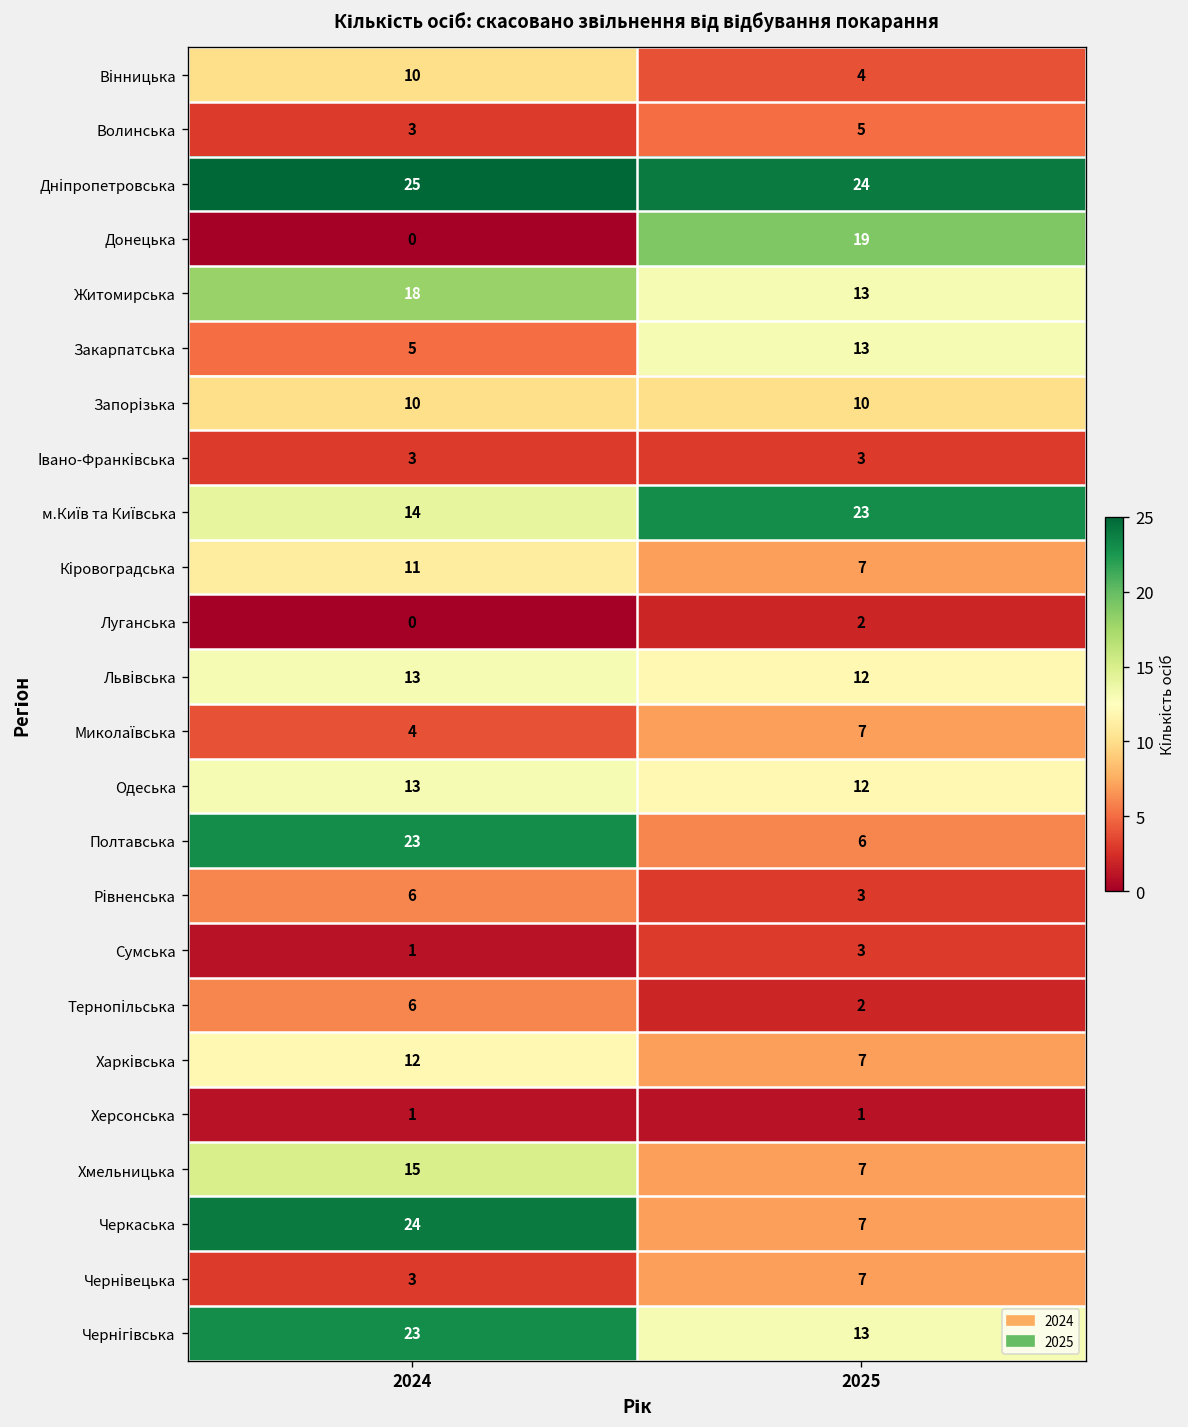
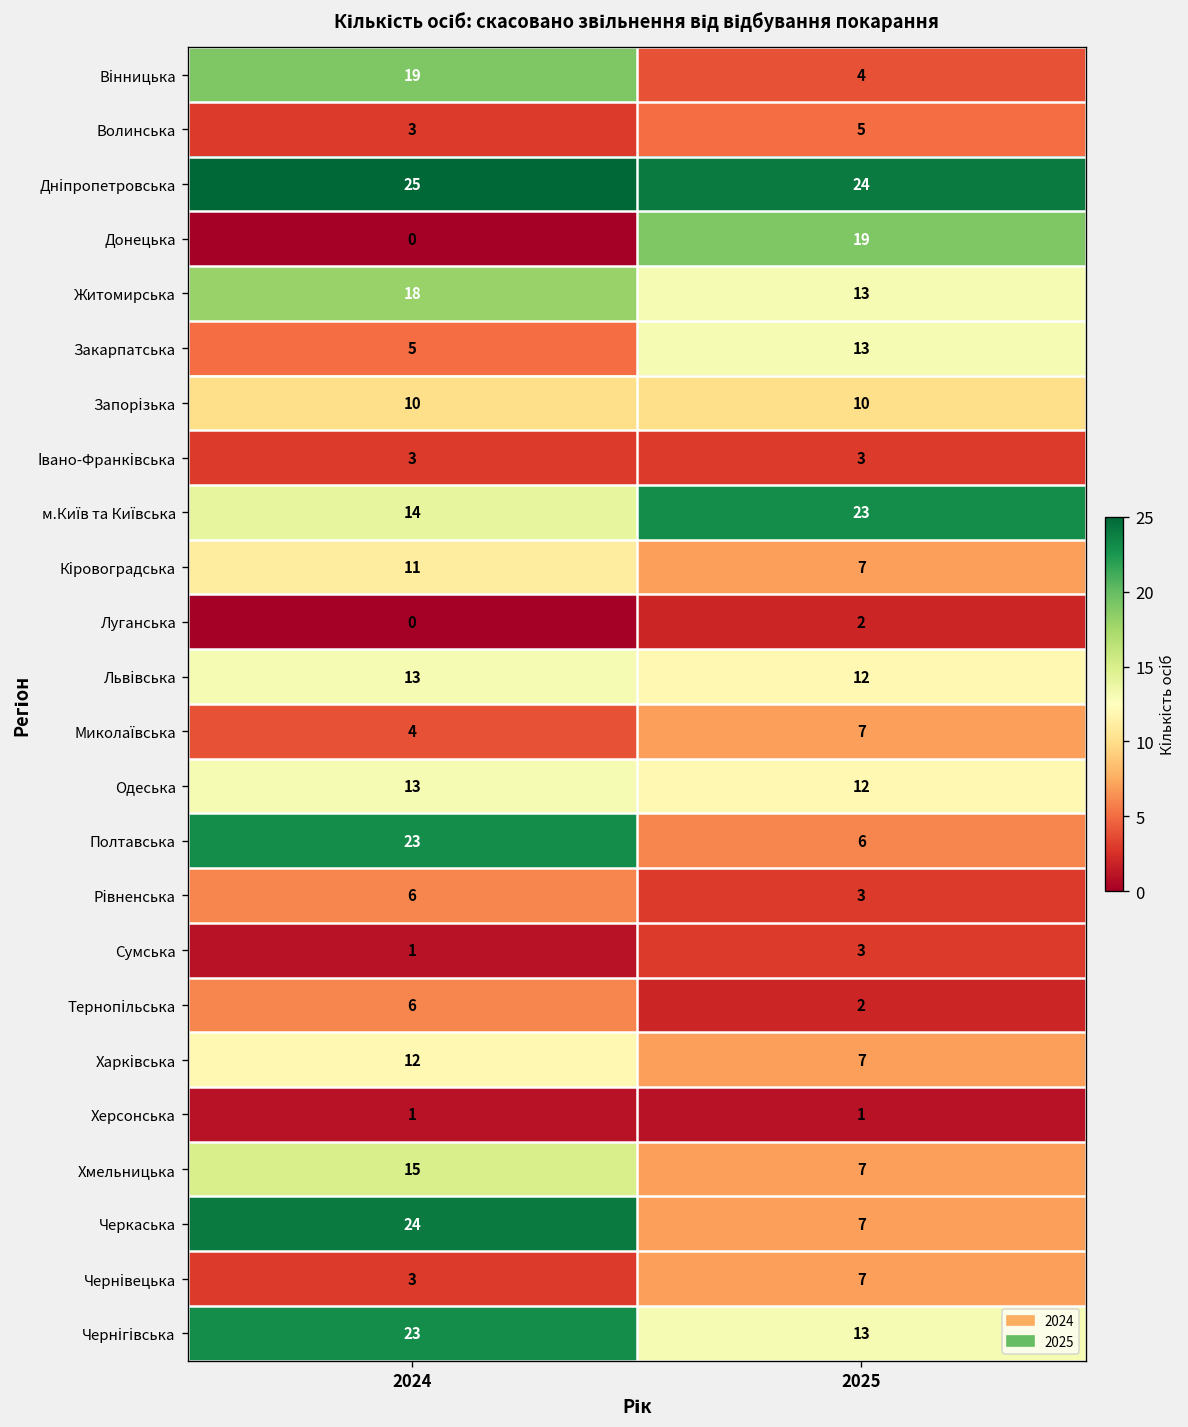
  {
    "Вінницька": {
-     "2024": 10,
+     "2024": 19,
      "2025": 4
    },
    "Волинська": {
      "2024": 3,
      "2025": 5
    },
    "Дніпропетровська": {
      "2024": 25,
      "2025": 24
    },
    "Донецька": {
      "2024": 0,
      "2025": 19
    },
    "Житомирська": {
      "2024": 18,
      "2025": 13
    },
    "Закарпатська": {
      "2024": 5,
      "2025": 13
    },
    "Запорізька": {
      "2024": 10,
      "2025": 10
    },
    "Івано-Франківська": {
      "2024": 3,
      "2025": 3
    },
    "м.Київ та Київська": {
      "2024": 14,
      "2025": 23
    },
    "Кіровоградська": {
      "2024": 11,
      "2025": 7
    },
    "Луганська": {
      "2024": 0,
      "2025": 2
    },
    "Львівська": {
      "2024": 13,
      "2025": 12
    },
    "Миколаївська": {
      "2024": 4,
      "2025": 7
    },
    "Одеська": {
      "2024": 13,
      "2025": 12
    },
    "Полтавська": {
      "2024": 23,
      "2025": 6
    },
    "Рівненська": {
      "2024": 6,
      "2025": 3
    },
    "Сумська": {
      "2024": 1,
      "2025": 3
    },
    "Тернопільська": {
      "2024": 6,
      "2025": 2
    },
    "Харківська": {
      "2024": 12,
      "2025": 7
    },
    "Херсонська": {
      "2024": 1,
      "2025": 1
    },
    "Хмельницька": {
      "2024": 15,
      "2025": 7
    },
    "Черкаська": {
      "2024": 24,
      "2025": 7
    },
    "Чернівецька": {
      "2024": 3,
      "2025": 7
    },
    "Чернігівська": {
      "2024": 23,
      "2025": 13
    }
  }
